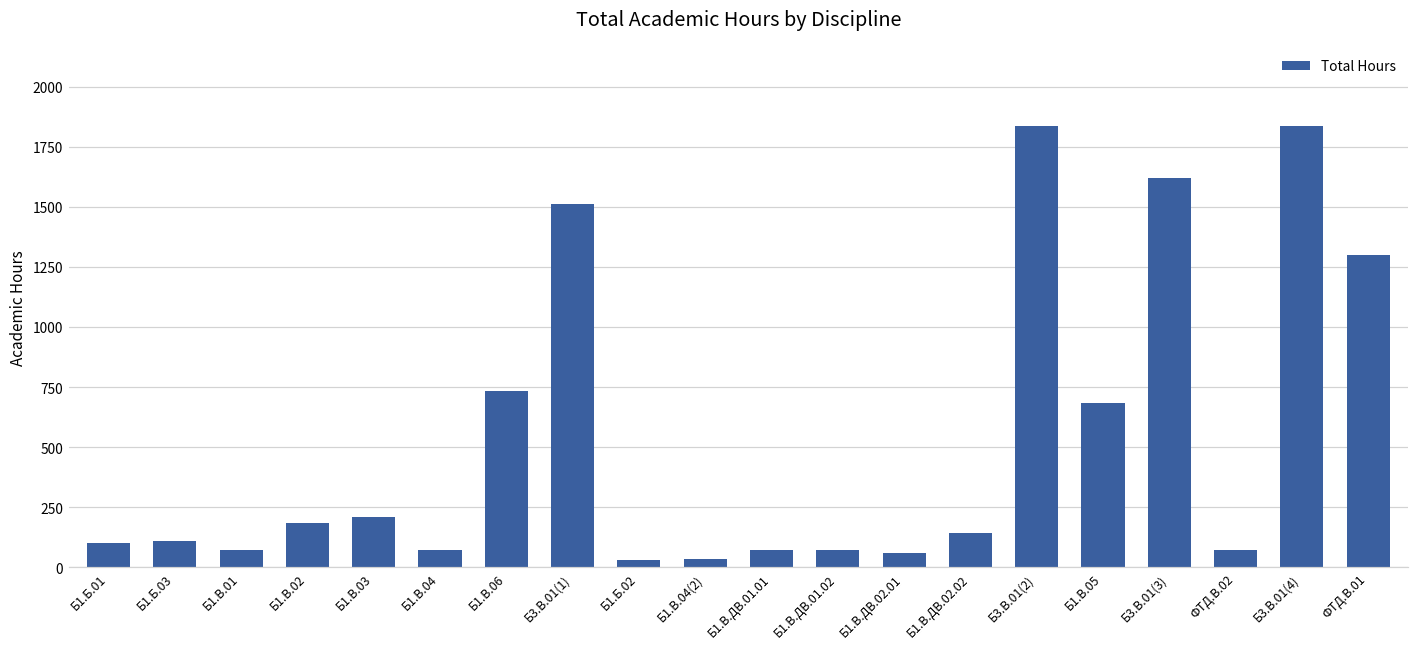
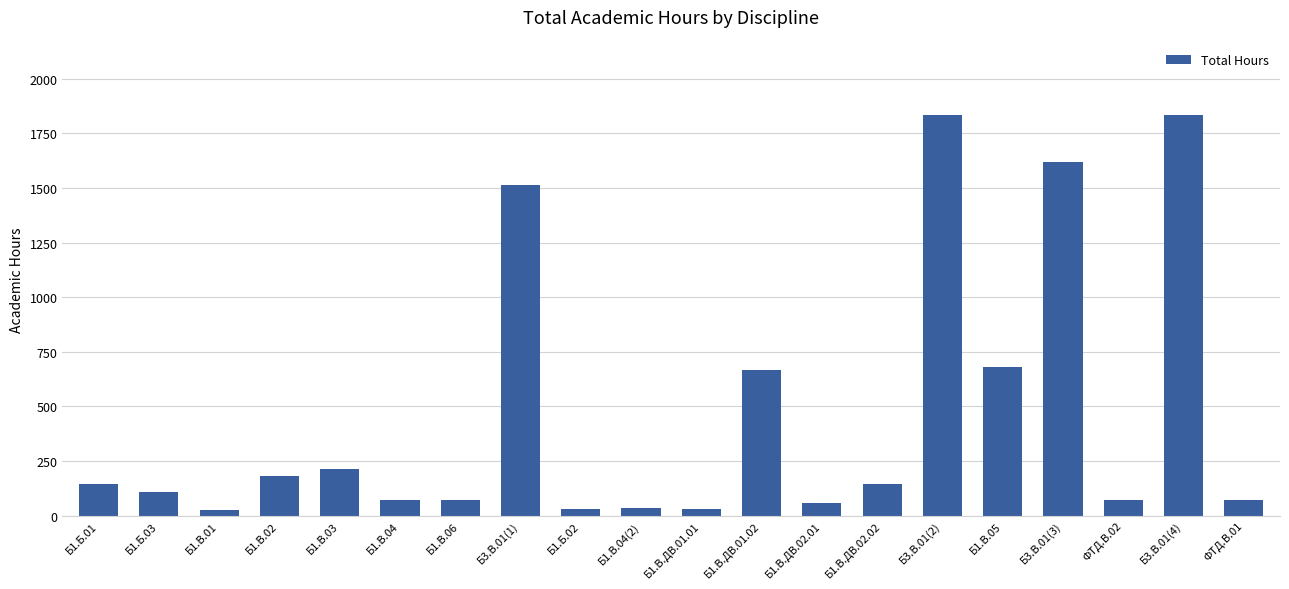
  {
-   "Б1.Б.01": 100,
+   "Б1.Б.01": 140,
    "Б1.Б.03": 110,
-   "Б1.В.01": 70,
+   "Б1.В.01": 20,
    "Б1.В.02": 180,
    "Б1.В.03": 210,
    "Б1.В.04": 70,
-   "Б1.В.06": 730,
+   "Б1.В.06": 70,
    "Б3.В.01(1)": 1510,
    "Б1.Б.02": 30,
    "Б1.В.04(2)": 40,
-   "Б1.В.ДВ.01.01": 70,
-   "Б1.В.ДВ.01.02": 70,
+   "Б1.В.ДВ.01.01": 30,
+   "Б1.В.ДВ.01.02": 670,
    "Б1.В.ДВ.02.01": 60,
    "Б1.В.ДВ.02.02": 140,
    "Б3.В.01(2)": 1840,
    "Б1.В.05": 680,
    "Б3.В.01(3)": 1620,
    "ФТД.В.02": 70,
    "Б3.В.01(4)": 1840,
-   "ФТД.В.01": 1300
+   "ФТД.В.01": 70
  }
